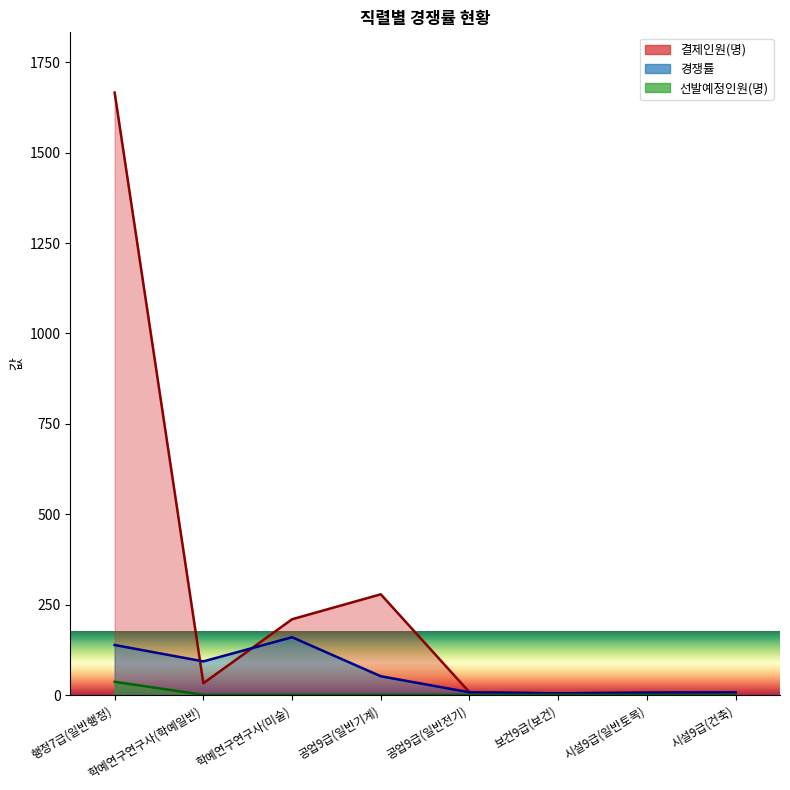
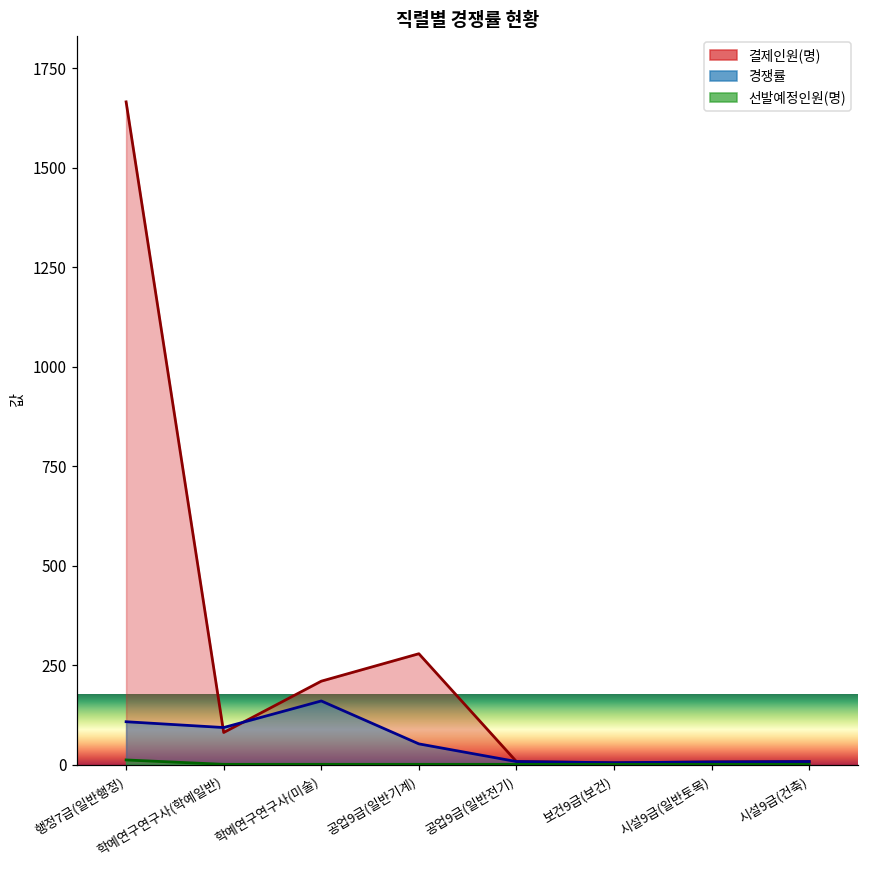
  {
    "결제인원(명)": {
      "행정7급(일반행정)": 1670,
-     "학예연구연구사(학예일반)": 30,
+     "학예연구연구사(학예일반)": 80,
      "학예연구연구사(미술)": 210,
      "공업9급(일반기계)": 280
    },
    "경쟁률": {
-     "행정7급(일반행정)": 140,
+     "행정7급(일반행정)": 110,
      "학예연구연구사(학예일반)": 90,
      "학예연구연구사(미술)": 160,
      "공업9급(일반기계)": 50
    },
    "선발예정인원(명)": {
-     "행정7급(일반행정)": 40,
+     "행정7급(일반행정)": 10,
      "학예연구연구사(학예일반)": 0,
      "학예연구연구사(미술)": 0,
      "공업9급(일반기계)": 0
    }
  }
